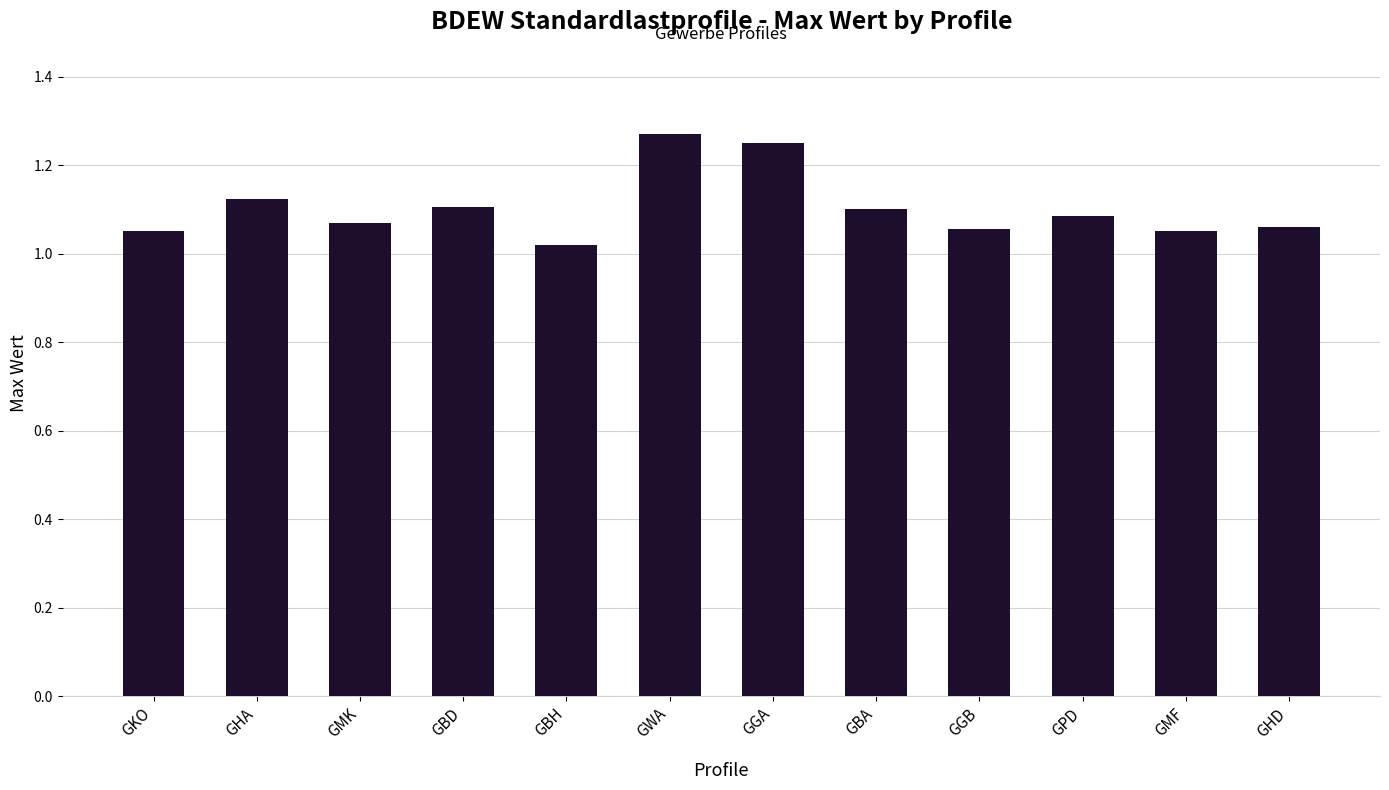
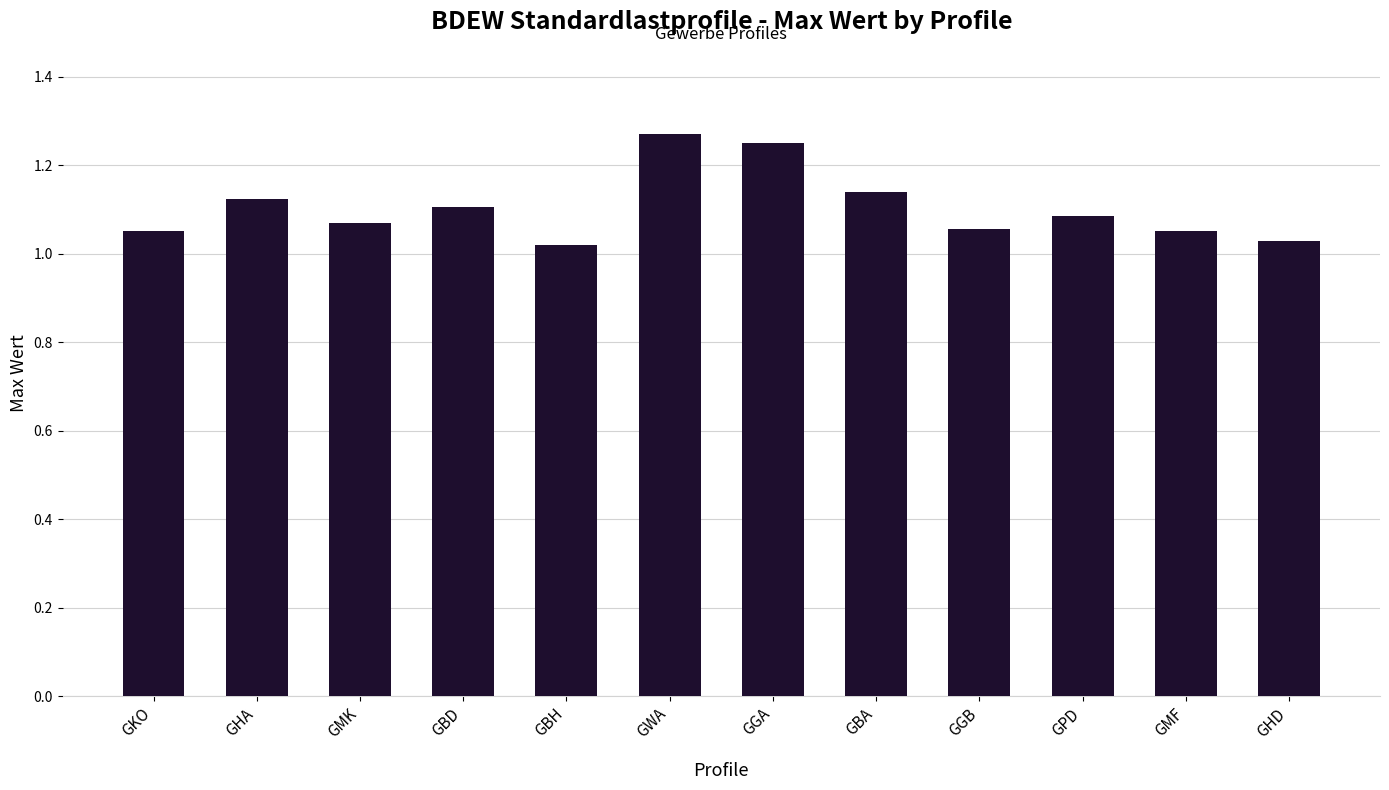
  {
    "GKO": 1.05,
    "GHA": 1.12,
    "GMK": 1.07,
    "GBD": 1.11,
    "GBH": 1.02,
    "GWA": 1.27,
    "GGA": 1.25,
-   "GBA": 1.10,
+   "GBA": 1.14,
    "GGB": 1.06,
    "GPD": 1.09,
    "GMF": 1.05,
-   "GHD": 1.06
+   "GHD": 1.03
  }
